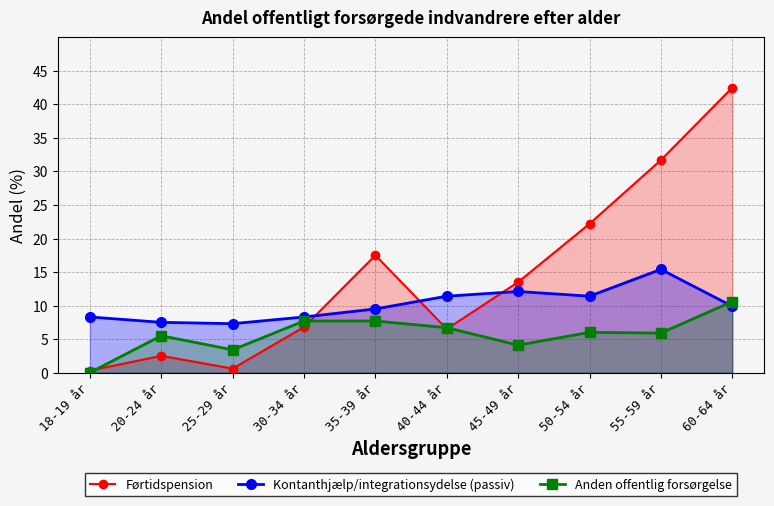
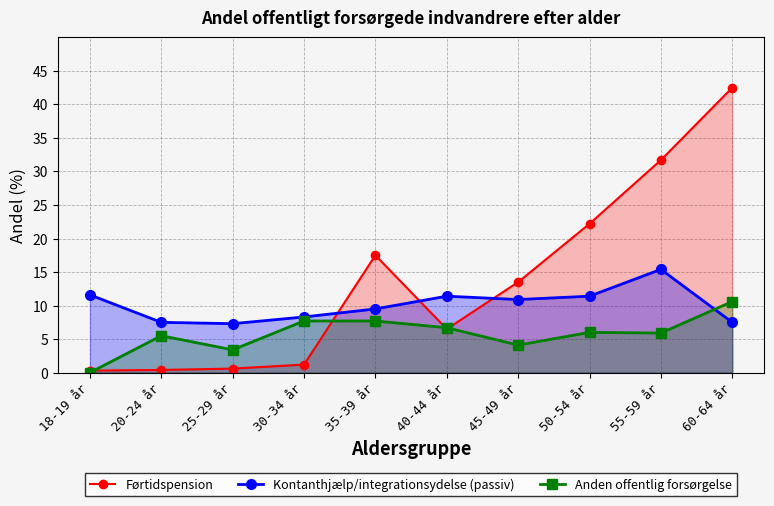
  {
    "Førtidspension": {
-     "20-24 år": 3,
+     "20-24 år": 0,
      "25-29 år": 1,
-     "30-34 år": 7,
+     "30-34 år": 1,
      "35-39 år": 18,
      "45-49 år": 14,
      "50-54 år": 22,
      "55-59 år": 32,
      "60-64 år": 43
    },
    "Kontanthjælp/integrationsydelse (passiv)": {
-     "18-19 år": 8,
+     "18-19 år": 12,
      "20-24 år": 8,
      "25-29 år": 7,
      "30-34 år": 8,
      "35-39 år": 10,
      "40-44 år": 11,
-     "45-49 år": 12,
+     "45-49 år": 11,
      "50-54 år": 11,
      "55-59 år": 15,
-     "60-64 år": 10
+     "60-64 år": 8
    },
    "Anden offentlig forsørgelse": {
      "20-24 år": 6,
      "25-29 år": 3,
      "30-34 år": 8,
      "35-39 år": 8,
      "45-49 år": 4,
      "50-54 år": 6,
      "55-59 år": 6,
      "60-64 år": 11
    }
  }
